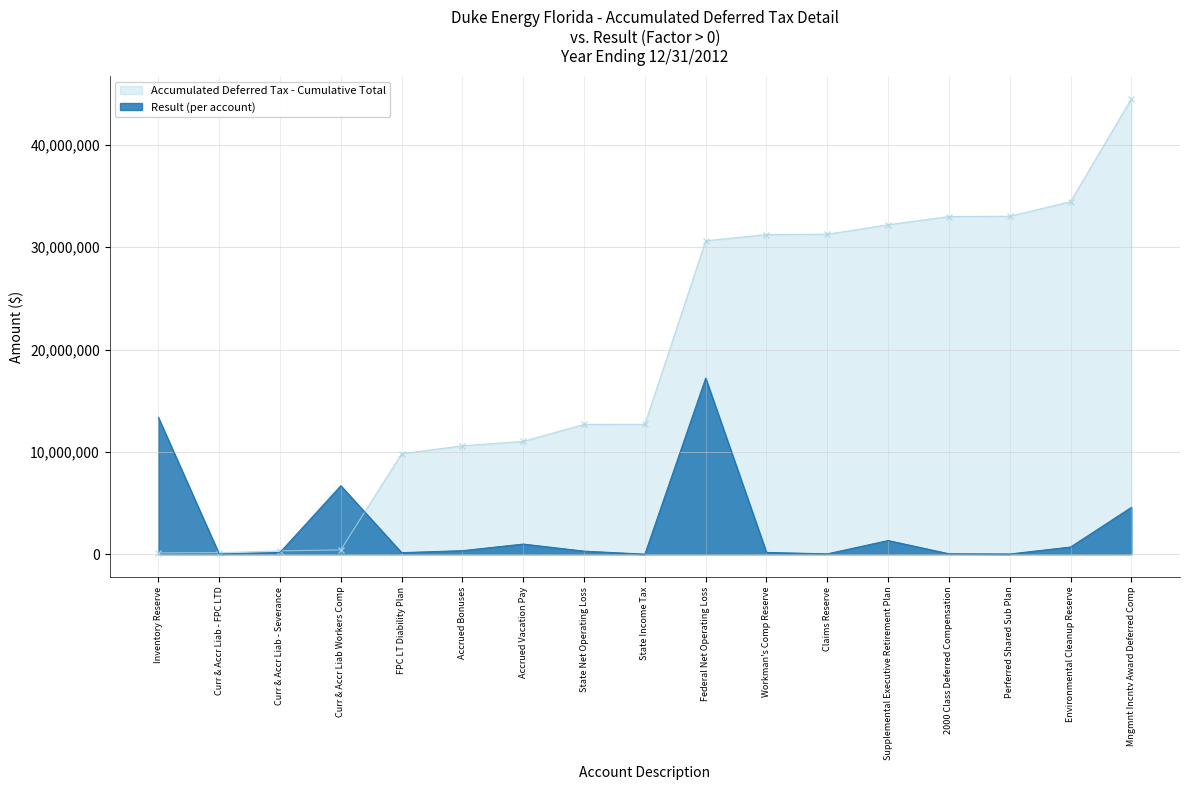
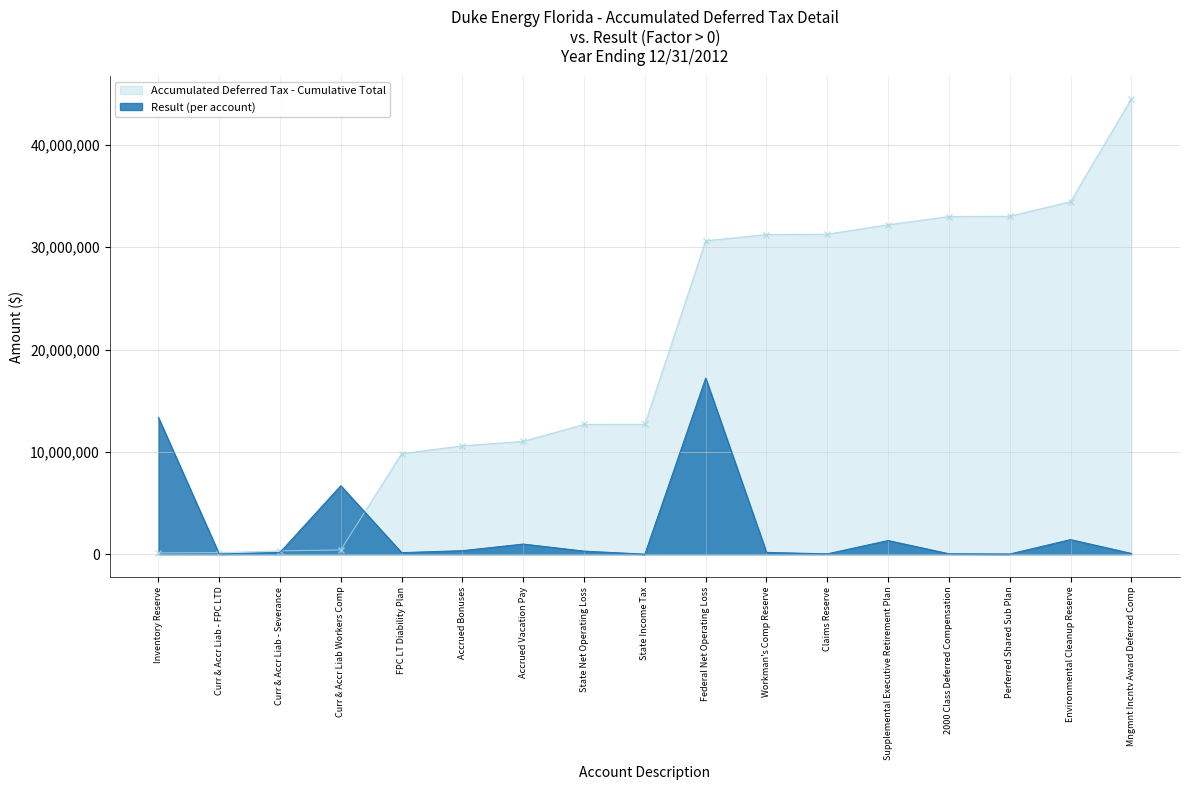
  {
    "Accumulated Deferred Tax - Cumulative Total": {
      "Inventory Reserve": "100,000",
      "Curr & Accr Liab Workers Comp": "400,000",
      "FPC LT Diability Plan": "9,800,000",
      "Accrued Bonuses": "10,600,000",
      "Accrued Vacation Pay": "11,000,000",
      "State Net Operating Loss": "12,700,000",
      "State Income Tax": "12,700,000",
      "Federal Net Operating Loss": "30,600,000",
      "Workman's Comp Reserve": "31,200,000",
      "Claims Reserve": "31,300,000",
      "Supplemental Executive Retirement Plan": "32,200,000",
      "2000 Class Deferred Compensation": "33,000,000",
      "Perferred Shared Sub Plan": "33,000,000",
      "Environmental Cleanup Reserve": "34,500,000",
      "Mngmnt Incntv Award Deferred Comp": "44,500,000"
    },
    "Result (per account)": {
      "Inventory Reserve": "13,400,000",
      "Curr & Accr Liab Workers Comp": "6,700,000",
      "FPC LT Diability Plan": "200,000",
      "Accrued Bonuses": "400,000",
      "Accrued Vacation Pay": "1,000,000",
      "State Net Operating Loss": "300,000",
      "State Income Tax": "0",
      "Federal Net Operating Loss": "17,200,000",
      "Workman's Comp Reserve": "200,000",
      "Claims Reserve": "0",
      "Supplemental Executive Retirement Plan": "1,300,000",
      "2000 Class Deferred Compensation": "0",
      "Perferred Shared Sub Plan": "0",
-     "Environmental Cleanup Reserve": "700,000",
-     "Mngmnt Incntv Award Deferred Comp": "4,600,000"
+     "Environmental Cleanup Reserve": "1,400,000",
+     "Mngmnt Incntv Award Deferred Comp": "100,000"
    }
  }
